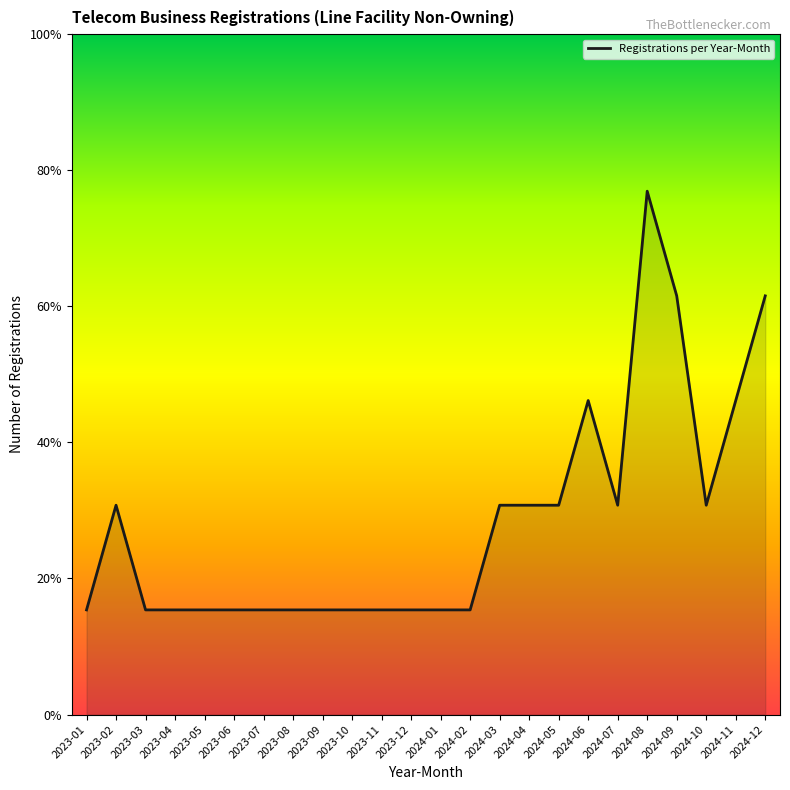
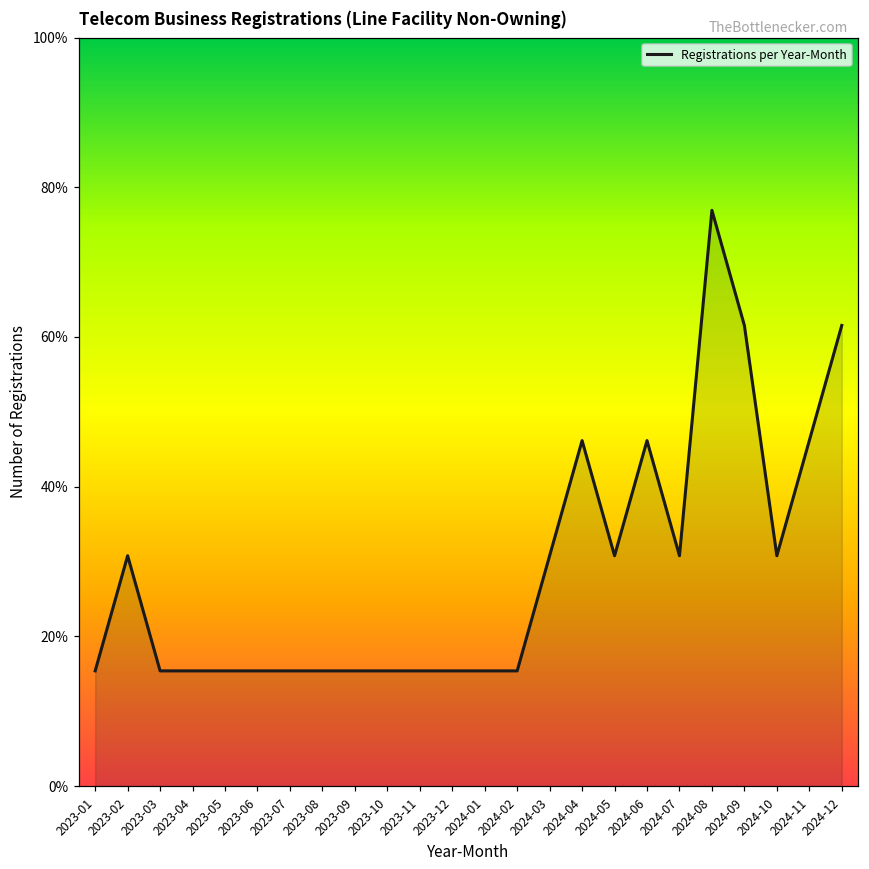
  {
    "2023-01": "15%",
    "2023-02": "31%",
    "2023-03": "15%",
    "2023-04": "15%",
    "2023-05": "15%",
    "2023-06": "15%",
    "2023-07": "15%",
    "2023-08": "15%",
    "2023-09": "15%",
    "2023-10": "15%",
    "2023-11": "15%",
    "2023-12": "15%",
    "2024-01": "15%",
    "2024-02": "15%",
    "2024-03": "31%",
-   "2024-04": "31%",
+   "2024-04": "46%",
    "2024-05": "31%",
    "2024-06": "46%",
    "2024-07": "31%",
    "2024-08": "77%",
    "2024-09": "62%",
    "2024-10": "31%",
    "2024-11": "46%",
    "2024-12": "62%"
  }
